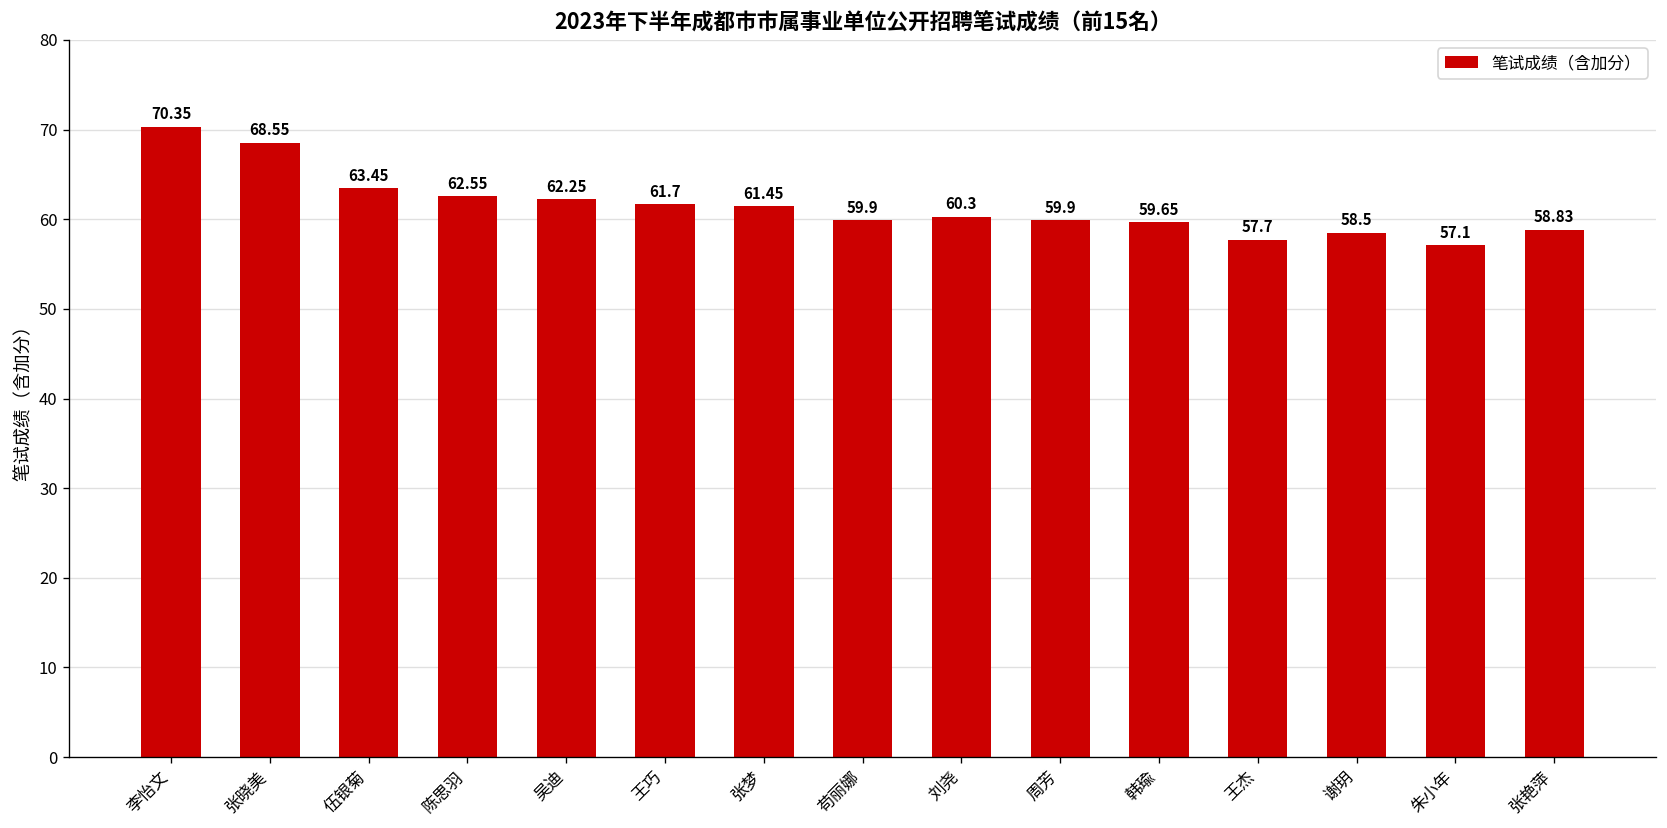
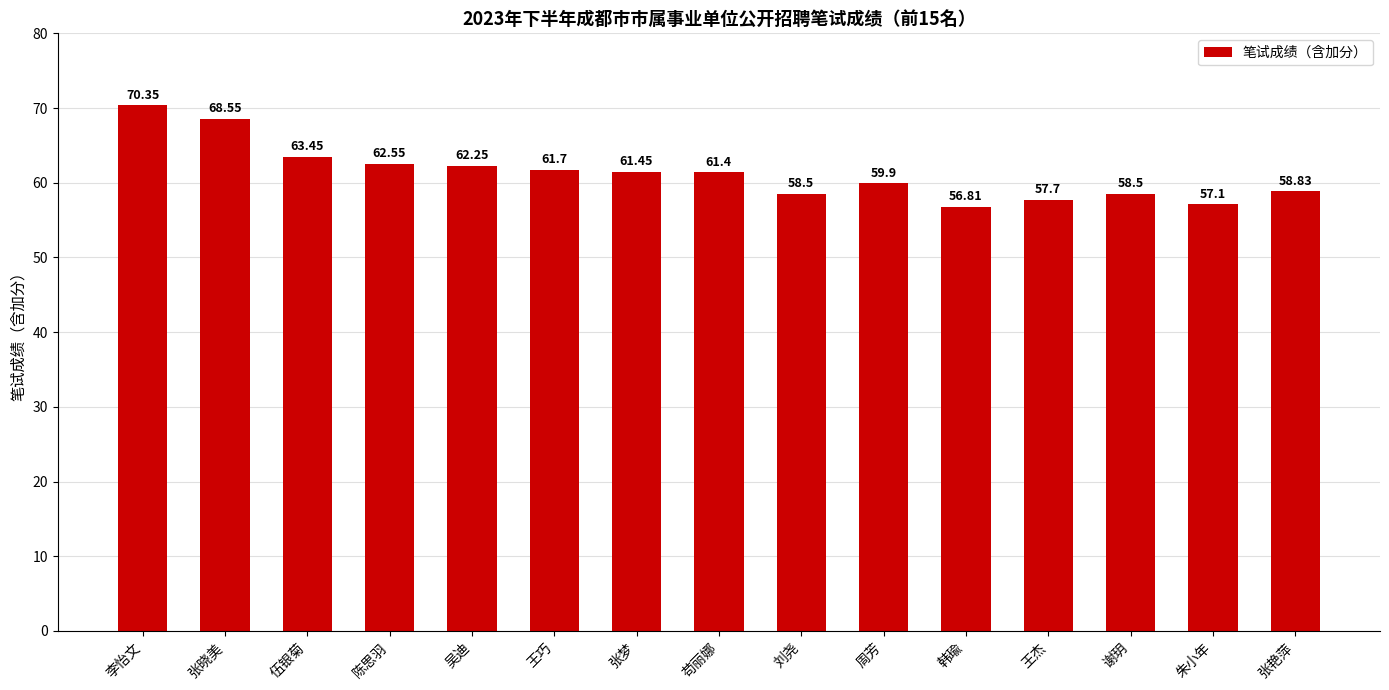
  {
    "李怡文": 70.35,
    "张晓美": 68.55,
    "伍银菊": 63.45,
    "陈思羽": 62.55,
    "吴迪": 62.25,
    "王巧": 61.7,
    "张梦": 61.45,
-   "苟丽娜": 59.9,
-   "刘尧": 60.3,
+   "苟丽娜": 61.4,
+   "刘尧": 58.5,
    "周芳": 59.9,
-   "韩瑜": 59.65,
+   "韩瑜": 56.81,
    "王杰": 57.7,
    "谢玥": 58.5,
    "朱小年": 57.1,
    "张艳萍": 58.83
  }
